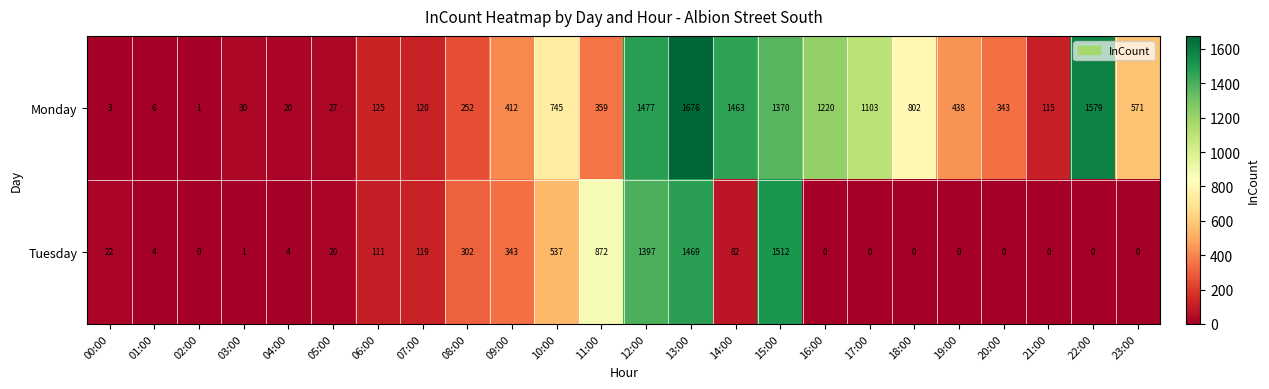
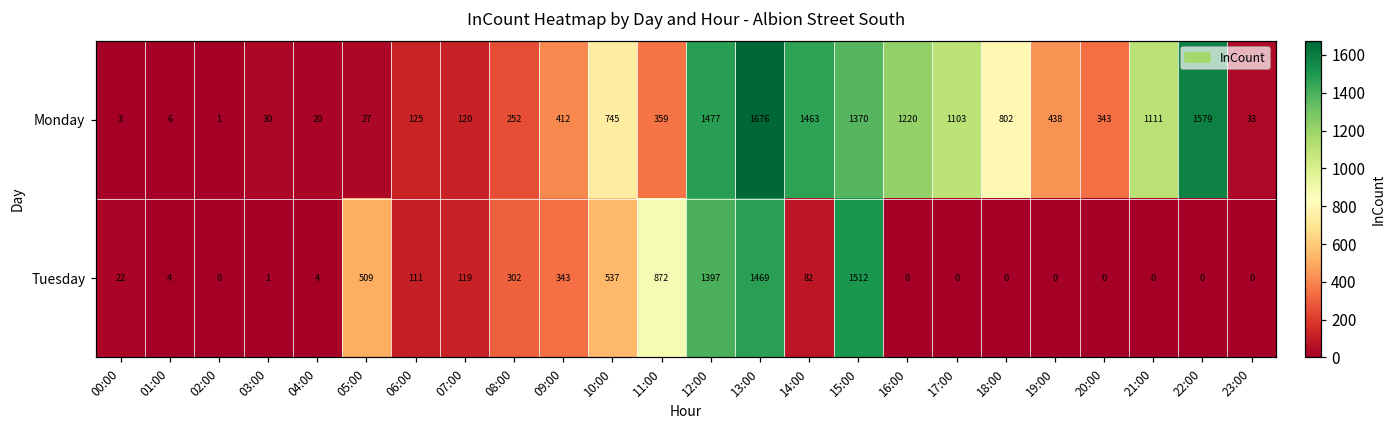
  {
    "Monday": {
      "00:00": 3,
      "01:00": 6,
      "02:00": 1,
      "03:00": 30,
      "04:00": 20,
      "05:00": 27,
      "06:00": 125,
      "07:00": 120,
      "08:00": 252,
      "09:00": 412,
      "10:00": 745,
      "11:00": 359,
      "12:00": 1477,
      "13:00": 1676,
      "14:00": 1463,
      "15:00": 1370,
      "16:00": 1220,
      "17:00": 1103,
      "18:00": 802,
      "19:00": 438,
      "20:00": 343,
-     "21:00": 115,
+     "21:00": 1111,
      "22:00": 1579,
-     "23:00": 571
+     "23:00": 33
    },
    "Tuesday": {
      "00:00": 22,
      "01:00": 4,
      "02:00": 0,
      "03:00": 1,
      "04:00": 4,
-     "05:00": 20,
+     "05:00": 509,
      "06:00": 111,
      "07:00": 119,
      "08:00": 302,
      "09:00": 343,
      "10:00": 537,
      "11:00": 872,
      "12:00": 1397,
      "13:00": 1469,
      "14:00": 82,
      "15:00": 1512,
      "16:00": 0,
      "17:00": 0,
      "18:00": 0,
      "19:00": 0,
      "20:00": 0,
      "21:00": 0,
      "22:00": 0,
      "23:00": 0
    }
  }
